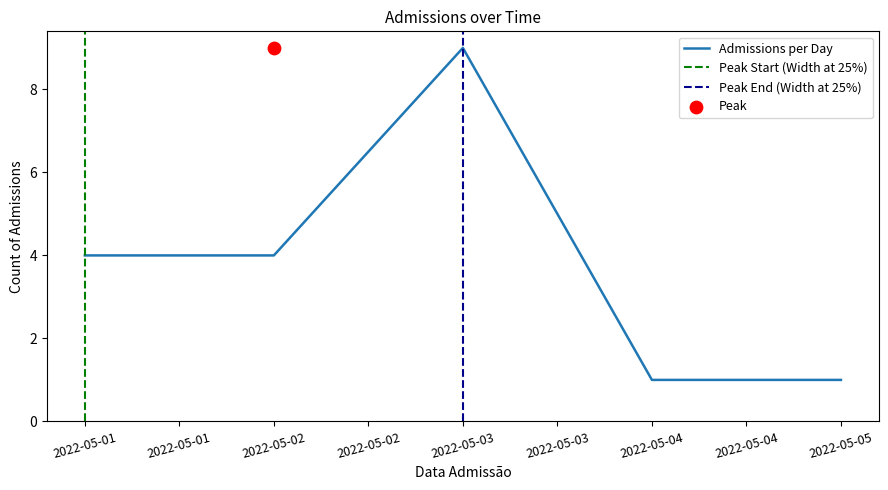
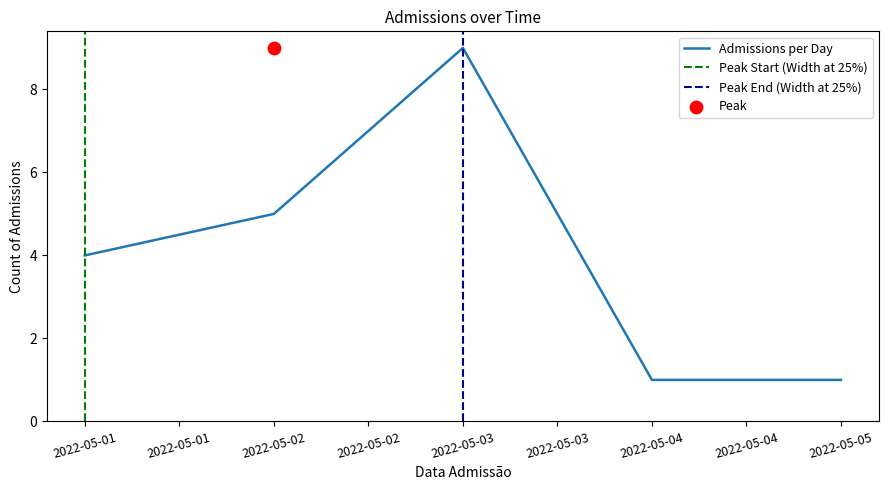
  {
    "Admissions per Day": {
      "2022-05-01": 4,
-     "2022-05-02": 4,
+     "2022-05-02": 5,
      "2022-05-03": 9,
      "2022-05-04": 1,
      "2022-05-05": 1
    }
  }
